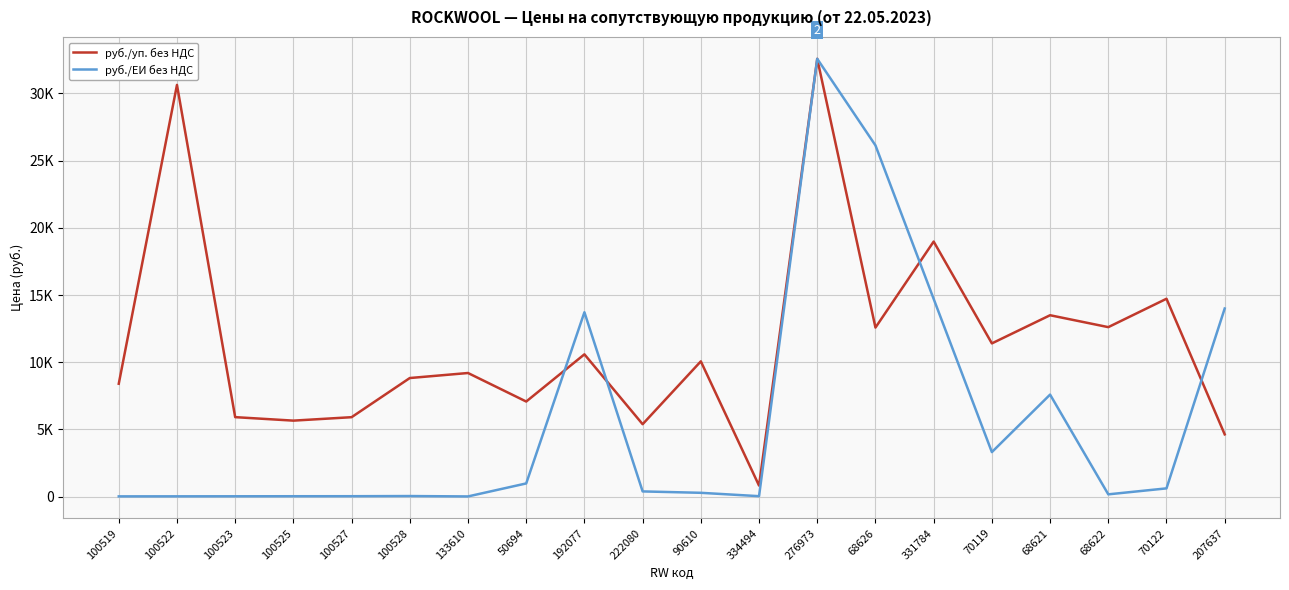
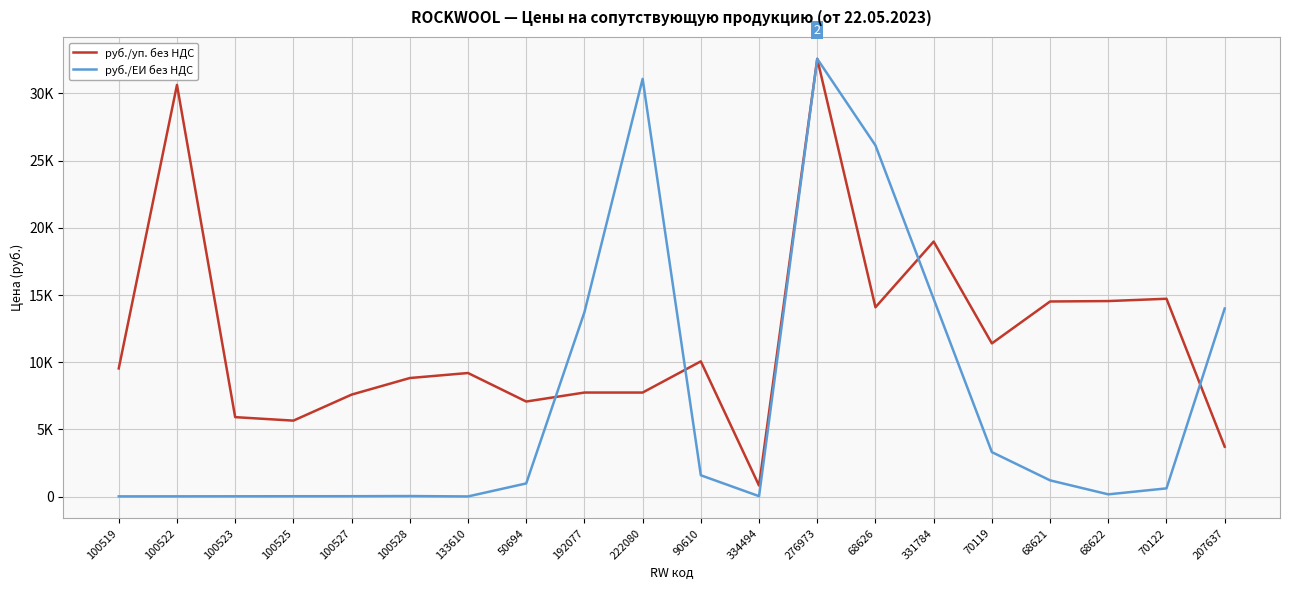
  {
    "руб./уп. без НДС": {
-     "100519": 8400,
+     "100519": 9500,
      "100522": 30600,
      "100523": 5900,
      "100525": 5700,
-     "100527": 5900,
+     "100527": 7600,
      "100528": 8800,
      "133610": 9200,
      "50694": 7100,
-     "192077": 10600,
-     "222080": 5400,
+     "192077": 7700,
+     "222080": 7700,
      "90610": 10100,
      "334494": 800,
-     "68626": 12600,
+     "68626": 14100,
      "331784": 19000,
      "70119": 11400,
-     "68621": 13500,
-     "68622": 12600,
+     "68621": 14500,
+     "68622": 14600,
      "70122": 14700,
-     "207637": 4600
+     "207637": 3700
    },
    "руб./ЕИ без НДС": {
      "100519": 0,
      "100522": 0,
      "100523": 0,
      "100525": 0,
      "100527": 0,
      "100528": 0,
      "133610": 0,
      "50694": 1000,
      "192077": 13700,
-     "222080": 400,
-     "90610": 300,
+     "222080": 31100,
+     "90610": 1600,
      "334494": 0,
      "68626": 26100,
      "331784": 14700,
      "70119": 3300,
-     "68621": 7600,
+     "68621": 1200,
      "68622": 200,
      "70122": 600,
      "207637": 14000
    }
  }
